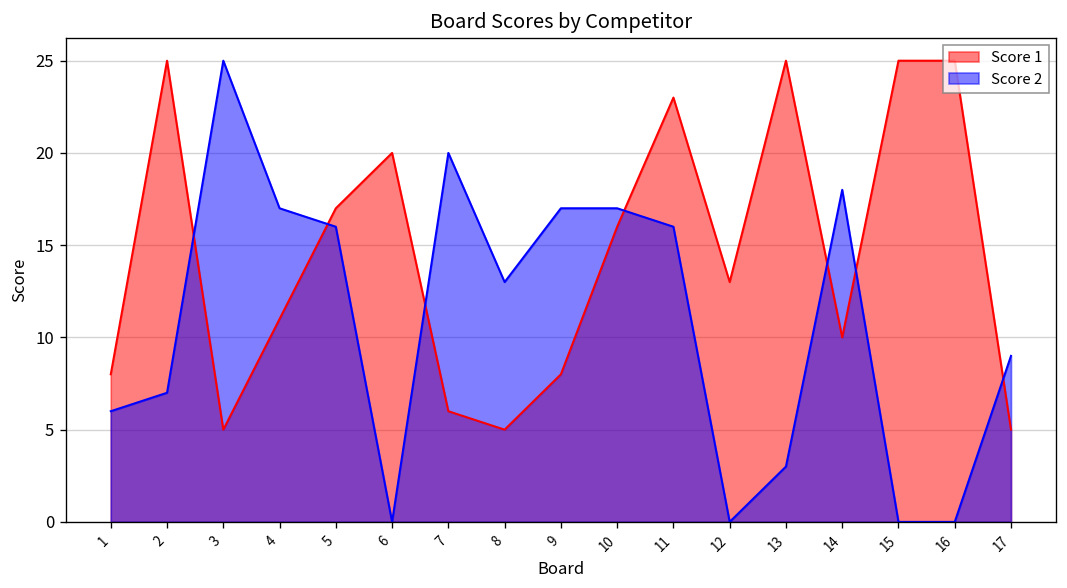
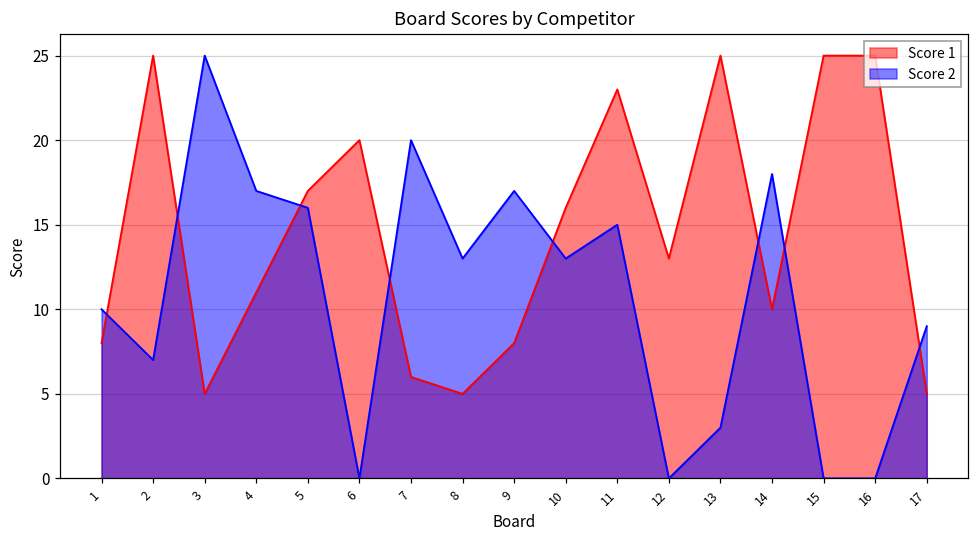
  {
    "Score 1": {
      "1": 8,
      "2": 25,
      "3": 5,
      "4": 11,
      "5": 17,
      "6": 20,
      "7": 6,
      "8": 5,
      "9": 8,
      "10": 16,
      "11": 23,
      "12": 13,
      "13": 25,
      "14": 10,
      "15": 25,
      "17": 5
    },
    "Score 2": {
-     "1": 6,
+     "1": 10,
      "2": 7,
      "3": 25,
      "4": 17,
      "5": 16,
      "6": 0,
      "7": 20,
      "8": 13,
      "9": 17,
-     "10": 17,
-     "11": 16,
+     "10": 13,
+     "11": 15,
      "12": 0,
      "13": 3,
      "14": 18,
      "15": 0,
      "16": 0,
      "17": 9
    }
  }
